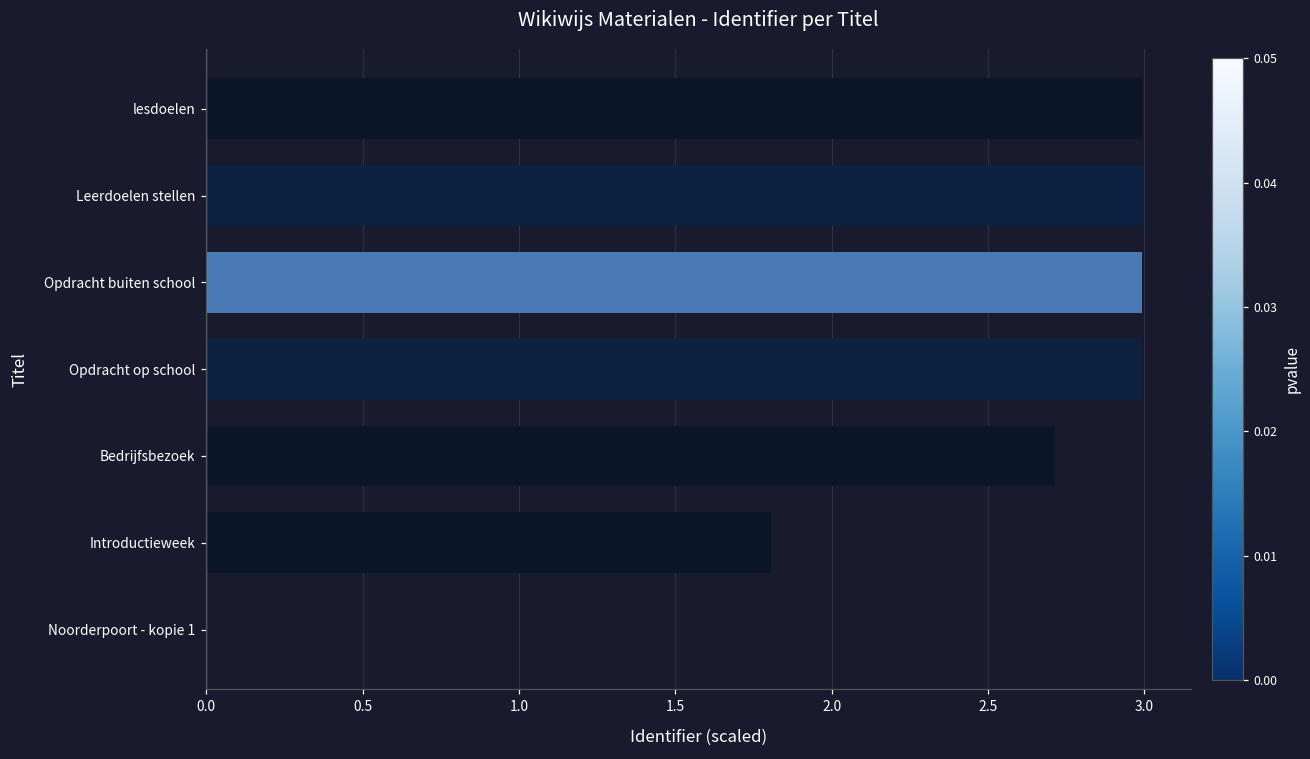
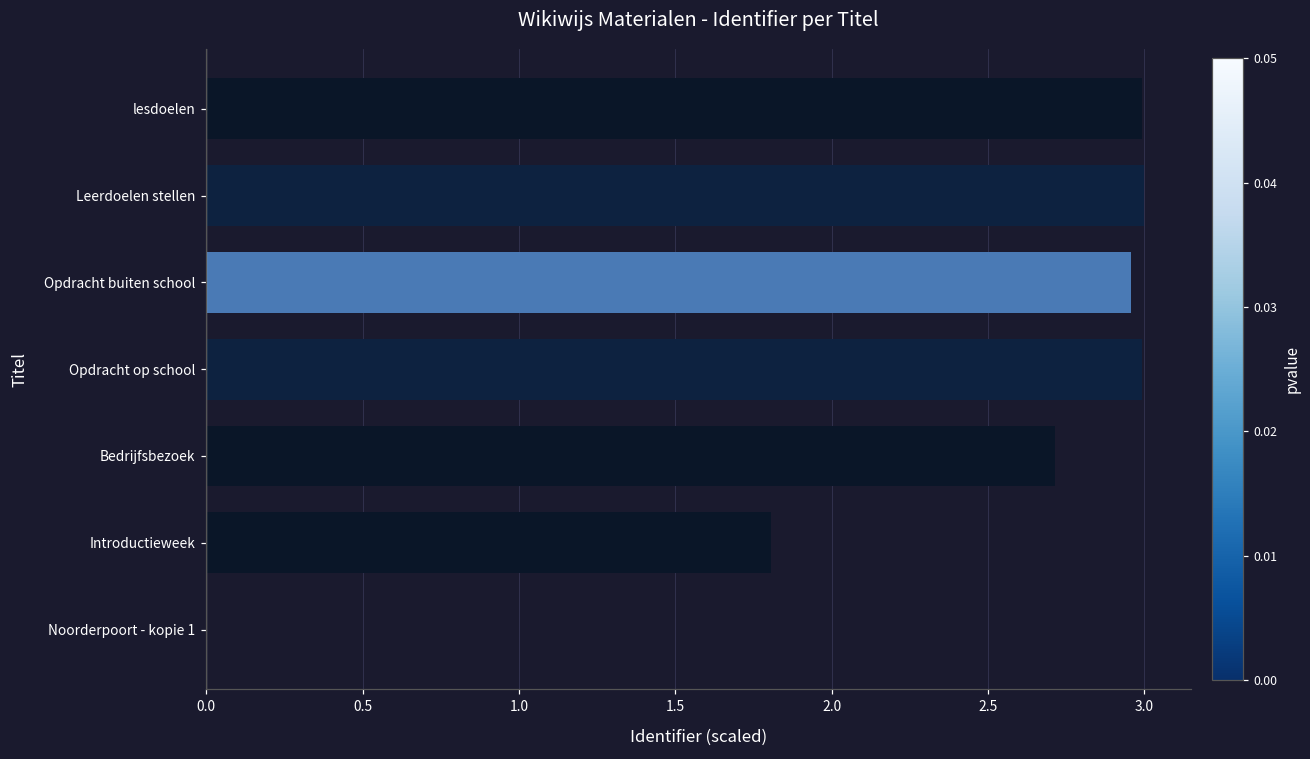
  {
    "lesdoelen": 2.99,
    "Leerdoelen stellen": 3.00,
-   "Opdracht buiten school": 2.99,
+   "Opdracht buiten school": 2.96,
    "Opdracht op school": 2.99,
    "Bedrijfsbezoek": 2.71,
    "Introductieweek": 1.81,
    "Noorderpoort - kopie 1": 0.00
  }
